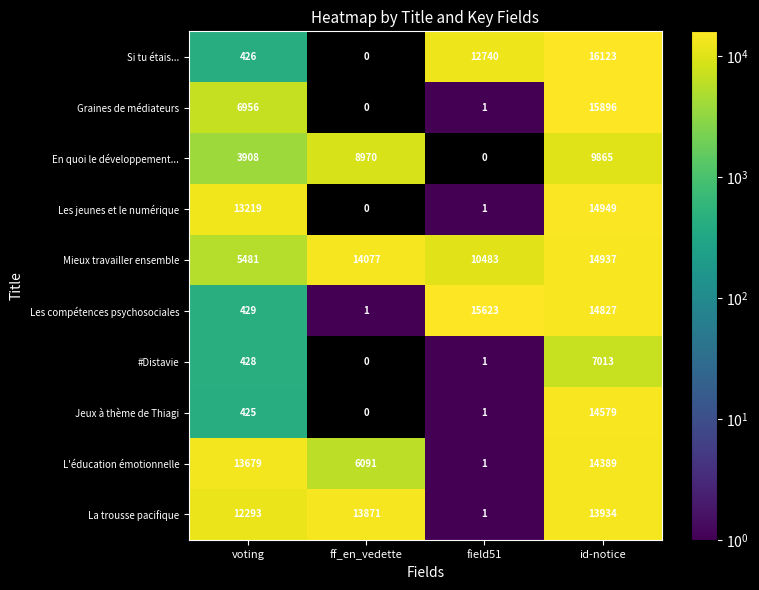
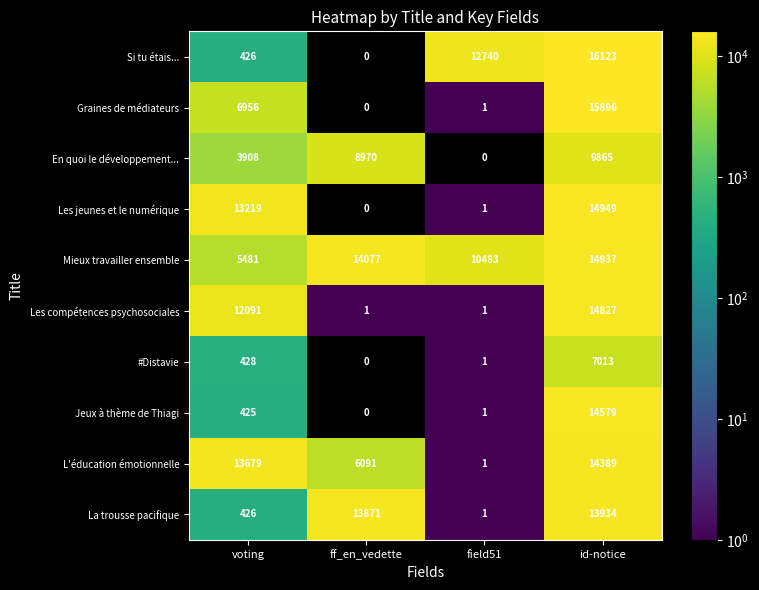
  {
    "Si tu étais...": {
      "voting": 426,
      "ff_en_vedette": 0,
      "field51": 12740,
      "id-notice": 16123
    },
    "Graines de médiateurs": {
      "voting": 6956,
      "ff_en_vedette": 0,
      "field51": 1,
      "id-notice": 15896
    },
    "En quoi le développement...": {
      "voting": 3908,
      "ff_en_vedette": 8970,
      "field51": 0,
      "id-notice": 9865
    },
    "Les jeunes et le numérique": {
      "voting": 13219,
      "ff_en_vedette": 0,
      "field51": 1,
      "id-notice": 14949
    },
    "Mieux travailler ensemble": {
      "voting": 5481,
      "ff_en_vedette": 14077,
      "field51": 10483,
      "id-notice": 14937
    },
    "Les compétences psychosociales": {
-     "voting": 429,
+     "voting": 12091,
      "ff_en_vedette": 1,
-     "field51": 15623,
+     "field51": 1,
      "id-notice": 14827
    },
    "#Distavie": {
      "voting": 428,
      "ff_en_vedette": 0,
      "field51": 1,
      "id-notice": 7013
    },
    "Jeux à thème de Thiagi": {
      "voting": 425,
      "ff_en_vedette": 0,
      "field51": 1,
      "id-notice": 14579
    },
    "L'éducation émotionnelle": {
      "voting": 13679,
      "ff_en_vedette": 6091,
      "field51": 1,
      "id-notice": 14389
    },
    "La trousse pacifique": {
-     "voting": 12293,
+     "voting": 426,
      "ff_en_vedette": 13871,
      "field51": 1,
      "id-notice": 13934
    }
  }
